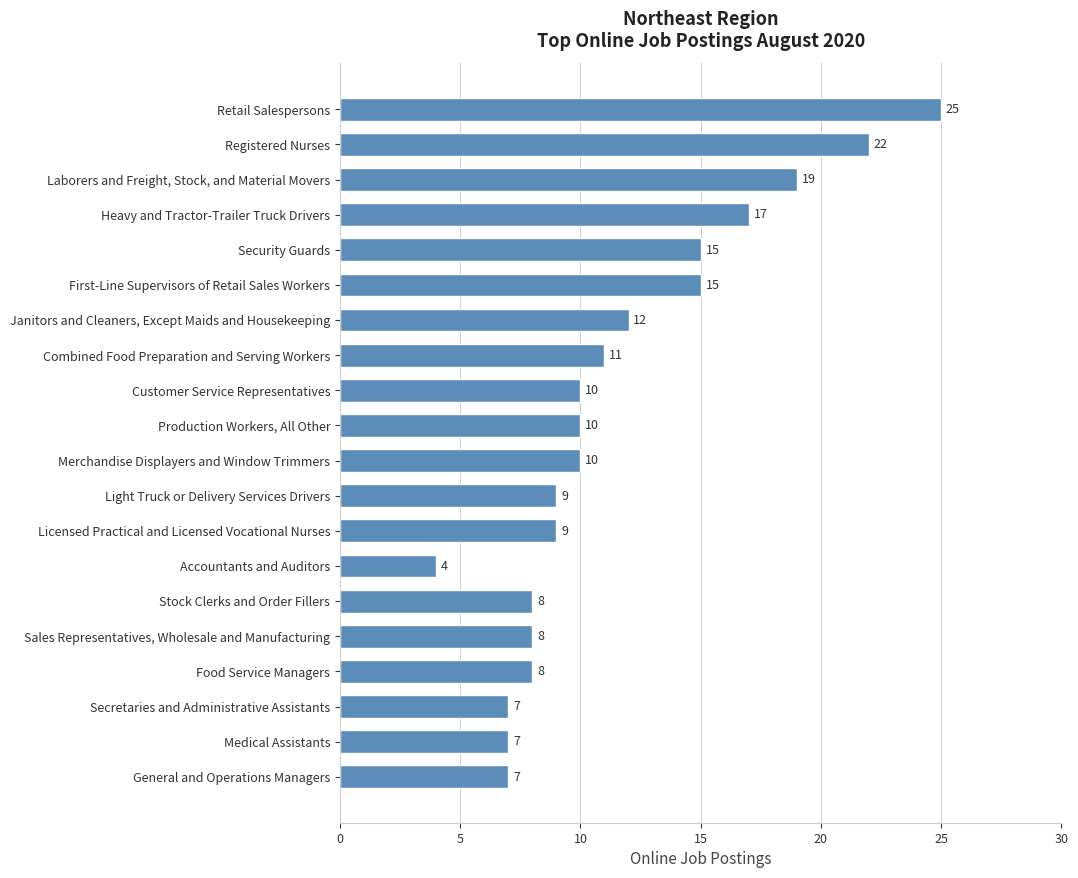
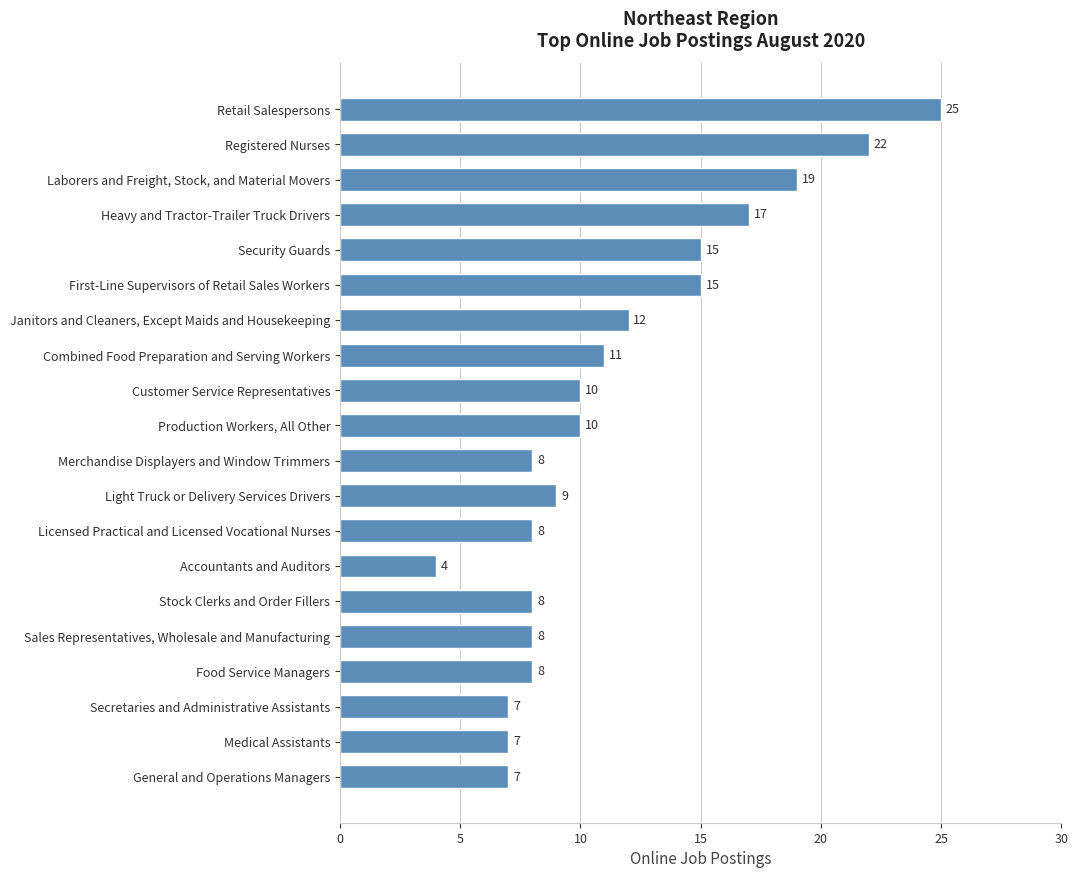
  {
    "Retail Salespersons": 25,
    "Registered Nurses": 22,
    "Laborers and Freight, Stock, and Material Movers": 19,
    "Heavy and Tractor-Trailer Truck Drivers": 17,
    "Security Guards": 15,
    "First-Line Supervisors of Retail Sales Workers": 15,
    "Janitors and Cleaners, Except Maids and Housekeeping": 12,
    "Combined Food Preparation and Serving Workers": 11,
    "Customer Service Representatives": 10,
    "Production Workers, All Other": 10,
-   "Merchandise Displayers and Window Trimmers": 10,
+   "Merchandise Displayers and Window Trimmers": 8,
    "Light Truck or Delivery Services Drivers": 9,
-   "Licensed Practical and Licensed Vocational Nurses": 9,
+   "Licensed Practical and Licensed Vocational Nurses": 8,
    "Accountants and Auditors": 4,
    "Stock Clerks and Order Fillers": 8,
    "Sales Representatives, Wholesale and Manufacturing": 8,
    "Food Service Managers": 8,
    "Secretaries and Administrative Assistants": 7,
    "Medical Assistants": 7,
    "General and Operations Managers": 7
  }
